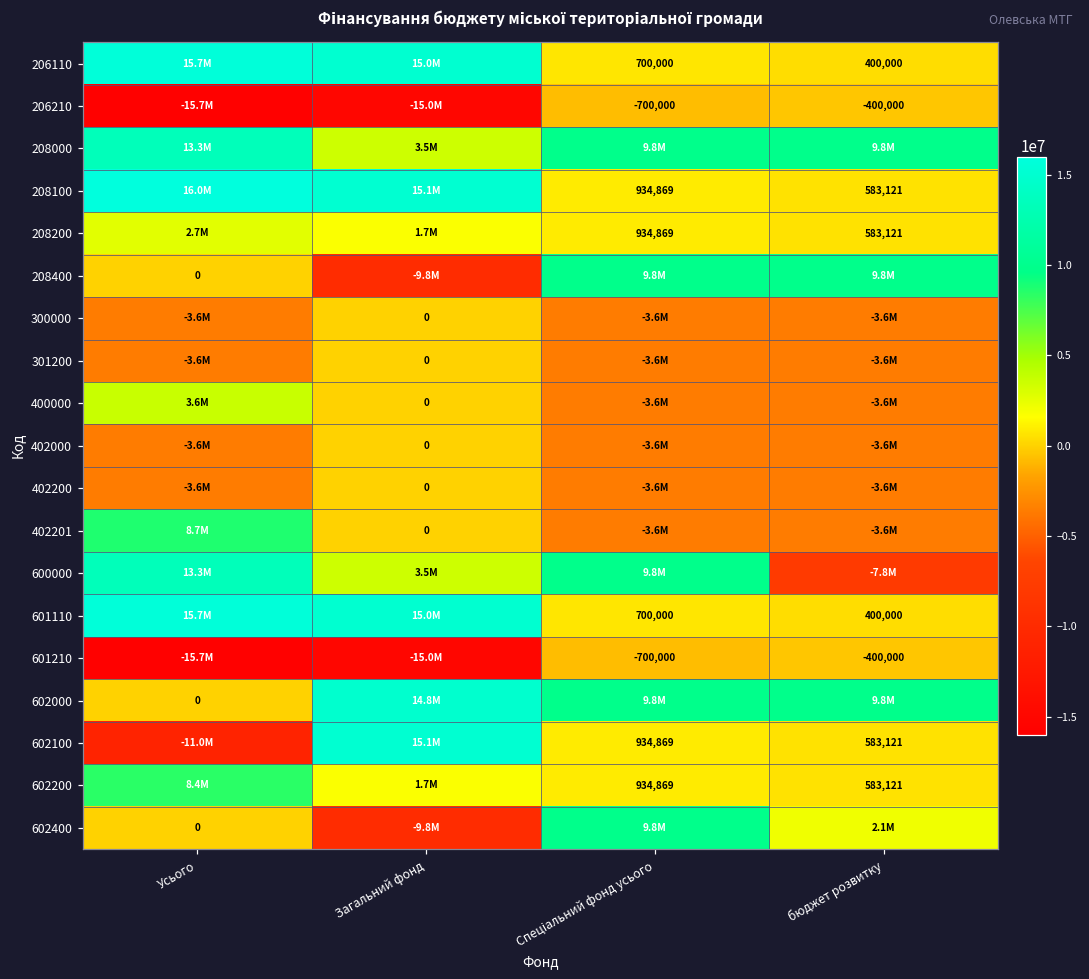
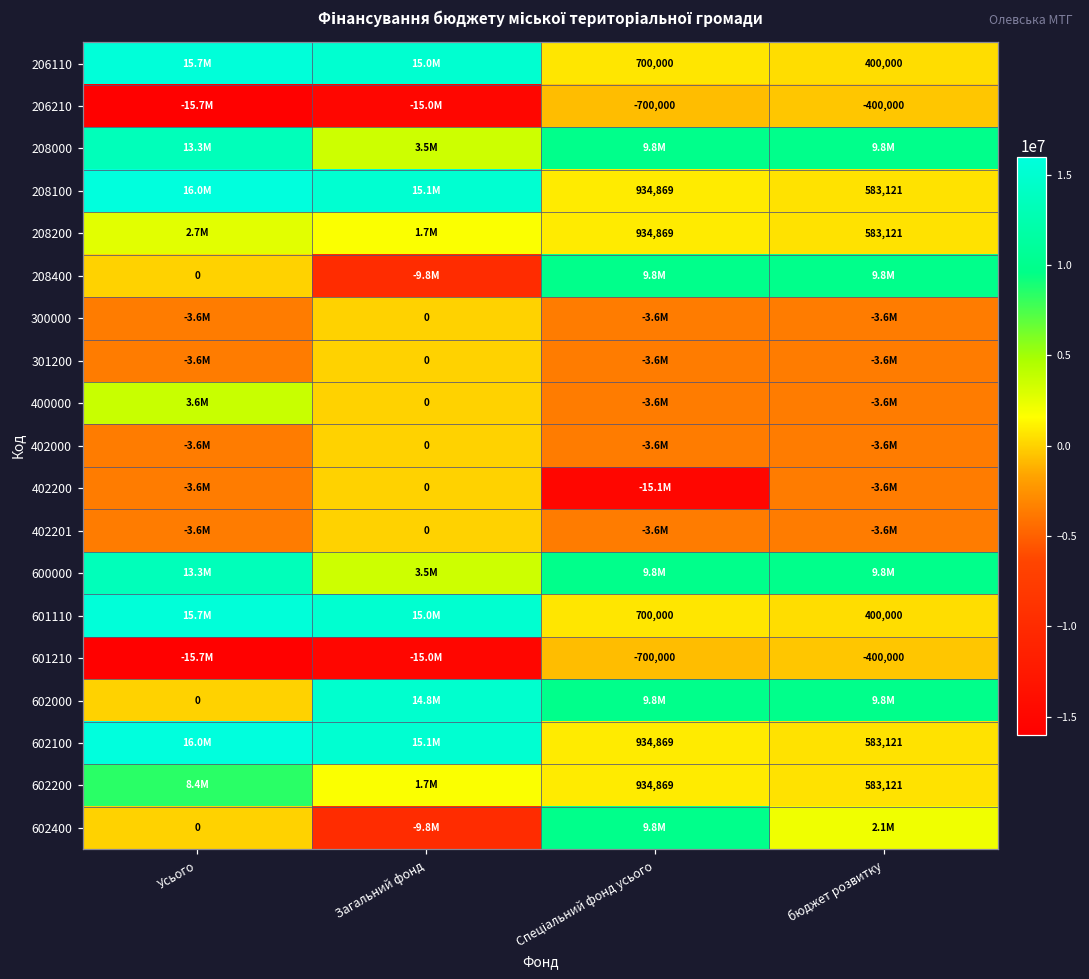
  {
    "206110": {
      "Усього": "15.7M",
      "Загальний фонд": "15.0M",
      "Спеціальний фонд усього": "700,000",
      "бюджет розвитку": "400,000"
    },
    "206210": {
      "Усього": "-15.7M",
      "Загальний фонд": "-15.0M",
      "Спеціальний фонд усього": "-700,000",
      "бюджет розвитку": "-400,000"
    },
    "208000": {
      "Усього": "13.3M",
      "Загальний фонд": "3.5M",
      "Спеціальний фонд усього": "9.8M",
      "бюджет розвитку": "9.8M"
    },
    "208100": {
      "Усього": "16.0M",
      "Загальний фонд": "15.1M",
      "Спеціальний фонд усього": "934,869",
      "бюджет розвитку": "583,121"
    },
    "208200": {
      "Усього": "2.7M",
      "Загальний фонд": "1.7M",
      "Спеціальний фонд усього": "934,869",
      "бюджет розвитку": "583,121"
    },
    "208400": {
      "Усього": "0",
      "Загальний фонд": "-9.8M",
      "Спеціальний фонд усього": "9.8M",
      "бюджет розвитку": "9.8M"
    },
    "300000": {
      "Усього": "-3.6M",
      "Загальний фонд": "0",
      "Спеціальний фонд усього": "-3.6M",
      "бюджет розвитку": "-3.6M"
    },
    "301200": {
      "Усього": "-3.6M",
      "Загальний фонд": "0",
      "Спеціальний фонд усього": "-3.6M",
      "бюджет розвитку": "-3.6M"
    },
    "400000": {
      "Усього": "3.6M",
      "Загальний фонд": "0",
      "Спеціальний фонд усього": "-3.6M",
      "бюджет розвитку": "-3.6M"
    },
    "402000": {
      "Усього": "-3.6M",
      "Загальний фонд": "0",
      "Спеціальний фонд усього": "-3.6M",
      "бюджет розвитку": "-3.6M"
    },
    "402200": {
      "Усього": "-3.6M",
      "Загальний фонд": "0",
-     "Спеціальний фонд усього": "-3.6M",
+     "Спеціальний фонд усього": "-15.1M",
      "бюджет розвитку": "-3.6M"
    },
    "402201": {
-     "Усього": "8.7M",
+     "Усього": "-3.6M",
      "Загальний фонд": "0",
      "Спеціальний фонд усього": "-3.6M",
      "бюджет розвитку": "-3.6M"
    },
    "600000": {
      "Усього": "13.3M",
      "Загальний фонд": "3.5M",
      "Спеціальний фонд усього": "9.8M",
-     "бюджет розвитку": "-7.8M"
+     "бюджет розвитку": "9.8M"
    },
    "601110": {
      "Усього": "15.7M",
      "Загальний фонд": "15.0M",
      "Спеціальний фонд усього": "700,000",
      "бюджет розвитку": "400,000"
    },
    "601210": {
      "Усього": "-15.7M",
      "Загальний фонд": "-15.0M",
      "Спеціальний фонд усього": "-700,000",
      "бюджет розвитку": "-400,000"
    },
    "602000": {
      "Усього": "0",
      "Загальний фонд": "14.8M",
      "Спеціальний фонд усього": "9.8M",
      "бюджет розвитку": "9.8M"
    },
    "602100": {
-     "Усього": "-11.0M",
+     "Усього": "16.0M",
      "Загальний фонд": "15.1M",
      "Спеціальний фонд усього": "934,869",
      "бюджет розвитку": "583,121"
    },
    "602200": {
      "Усього": "8.4M",
      "Загальний фонд": "1.7M",
      "Спеціальний фонд усього": "934,869",
      "бюджет розвитку": "583,121"
    },
    "602400": {
      "Усього": "0",
      "Загальний фонд": "-9.8M",
      "Спеціальний фонд усього": "9.8M",
      "бюджет розвитку": "2.1M"
    }
  }
